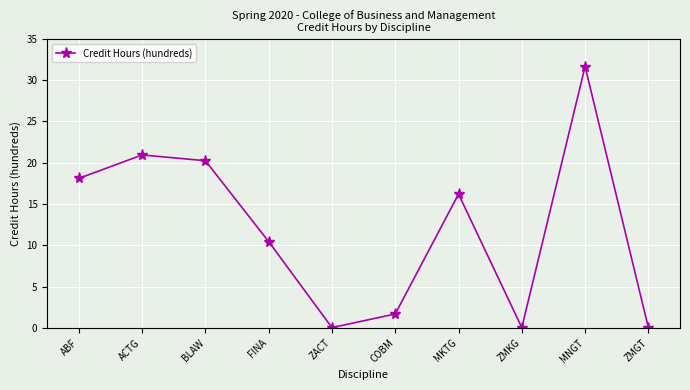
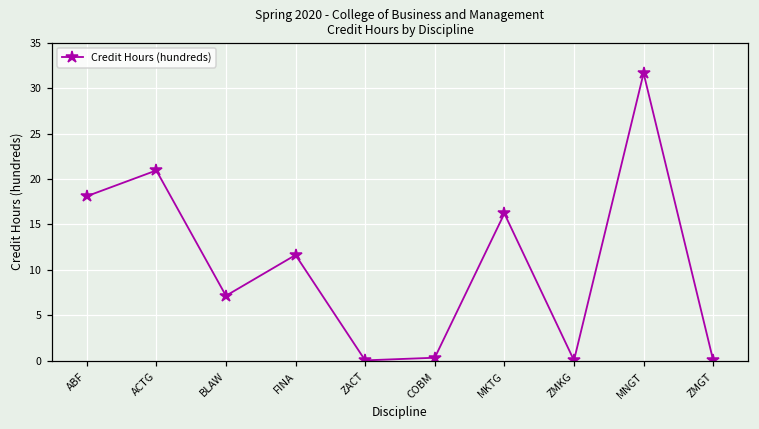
  {
    "ABF": 18,
    "ACTG": 21,
-   "BLAW": 20,
-   "FINA": 10,
+   "BLAW": 7,
+   "FINA": 12,
    "ZACT": 0,
-   "COBM": 2,
+   "COBM": 0,
    "MKTG": 16,
    "ZMKG": 0,
    "MNGT": 32,
    "ZMGT": 0
  }
